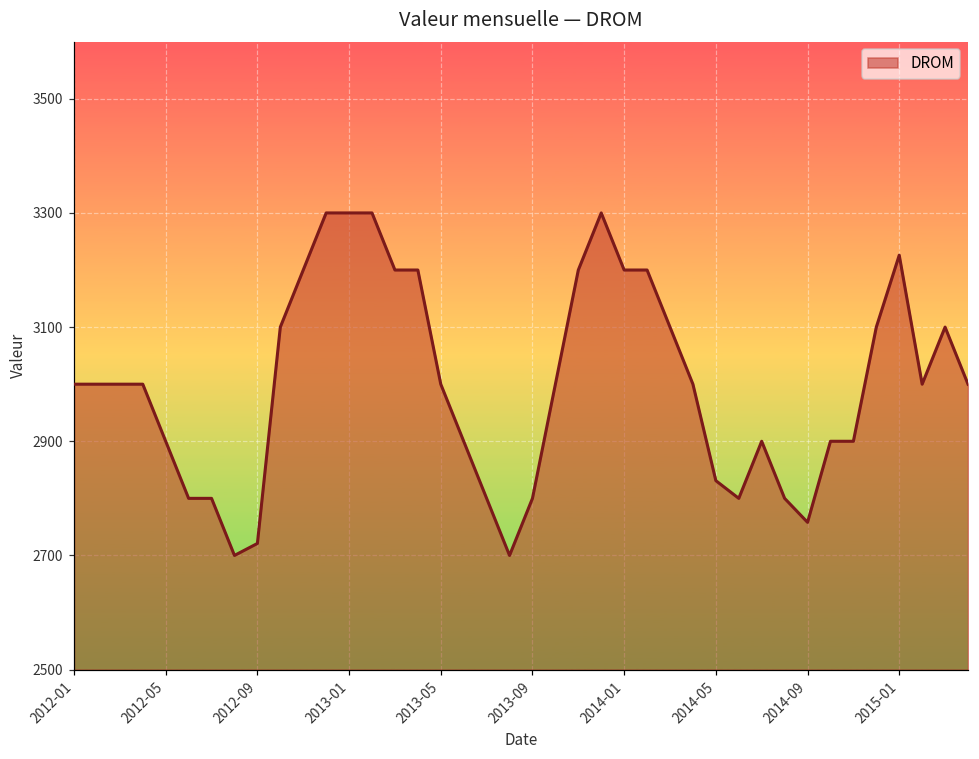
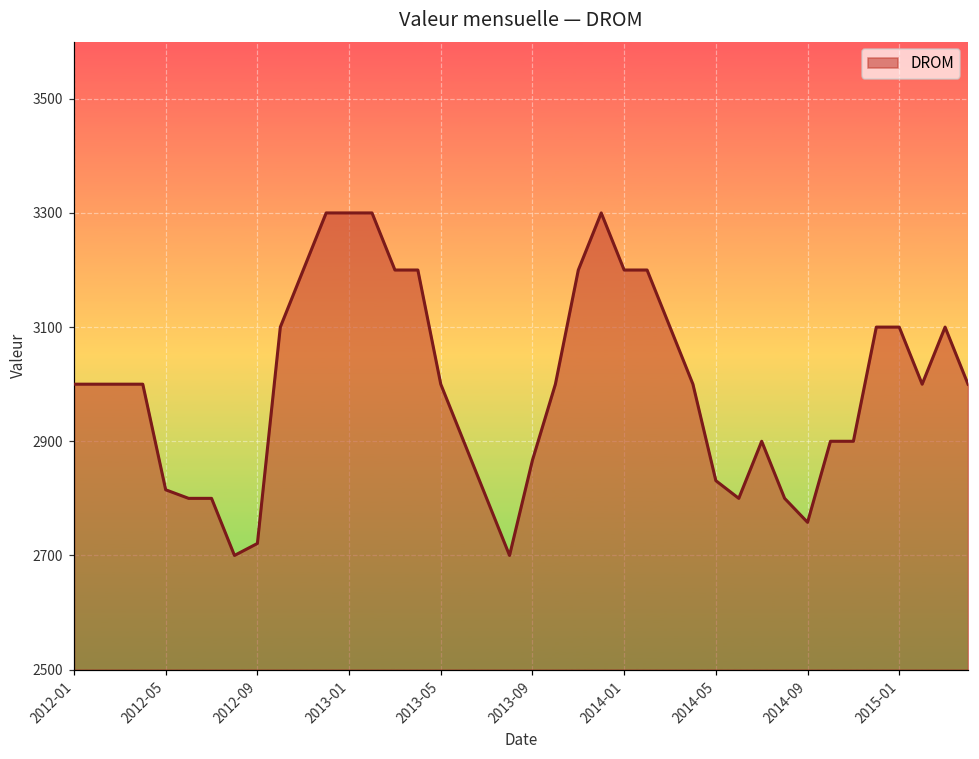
  {
    "2012-01": 3000,
-   "2012-05": 2900,
+   "2012-05": 2820,
    "2012-09": 2720,
    "2013-01": 3300,
    "2013-05": 3000,
-   "2013-09": 2800,
+   "2013-09": 2870,
    "2014-01": 3200,
    "2014-05": 2830,
    "2014-09": 2760,
-   "2015-01": 3230
+   "2015-01": 3100
  }
